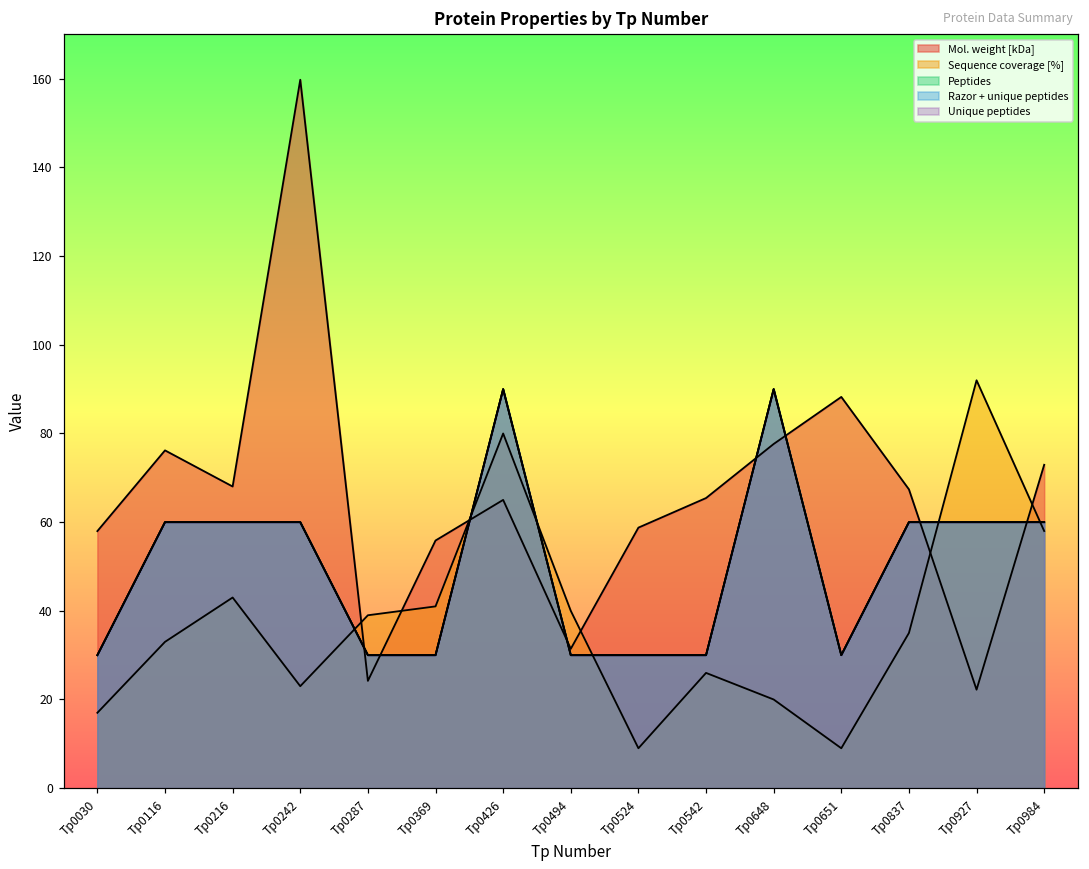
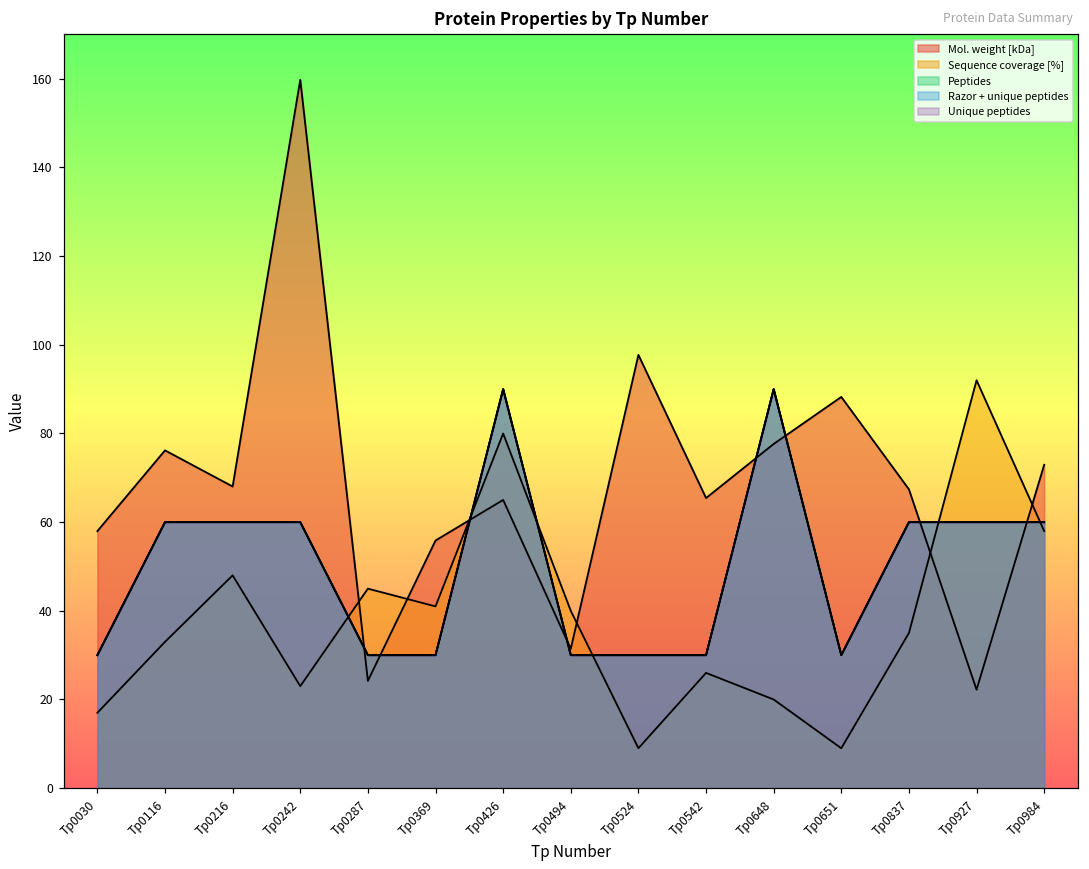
  {
    "Mol. weight [kDa]": {
      "Tp0030": 58,
      "Tp0116": 76,
      "Tp0216": 68,
      "Tp0242": 160,
      "Tp0287": 24,
      "Tp0369": 56,
      "Tp0426": 65,
      "Tp0494": 31,
-     "Tp0524": 59,
+     "Tp0524": 98,
      "Tp0542": 65,
      "Tp0648": 78,
      "Tp0651": 88,
      "Tp0837": 67,
      "Tp0927": 22,
      "Tp0984": 73
    },
    "Sequence coverage [%]": {
      "Tp0030": 17,
      "Tp0116": 33,
-     "Tp0216": 43,
+     "Tp0216": 48,
      "Tp0242": 23,
-     "Tp0287": 39,
+     "Tp0287": 45,
      "Tp0369": 41,
      "Tp0426": 80,
      "Tp0494": 40,
      "Tp0524": 9,
      "Tp0542": 26,
      "Tp0648": 20,
      "Tp0651": 9,
      "Tp0837": 35,
      "Tp0927": 92,
      "Tp0984": 58
    },
    "Unique peptides": {
      "Tp0030": 30,
      "Tp0116": 60,
      "Tp0216": 60,
      "Tp0242": 60,
      "Tp0287": 30,
      "Tp0369": 30,
      "Tp0426": 90,
      "Tp0494": 30,
      "Tp0524": 30,
      "Tp0542": 30,
      "Tp0648": 90,
      "Tp0651": 30,
      "Tp0837": 60,
      "Tp0927": 60,
      "Tp0984": 60
    }
  }
